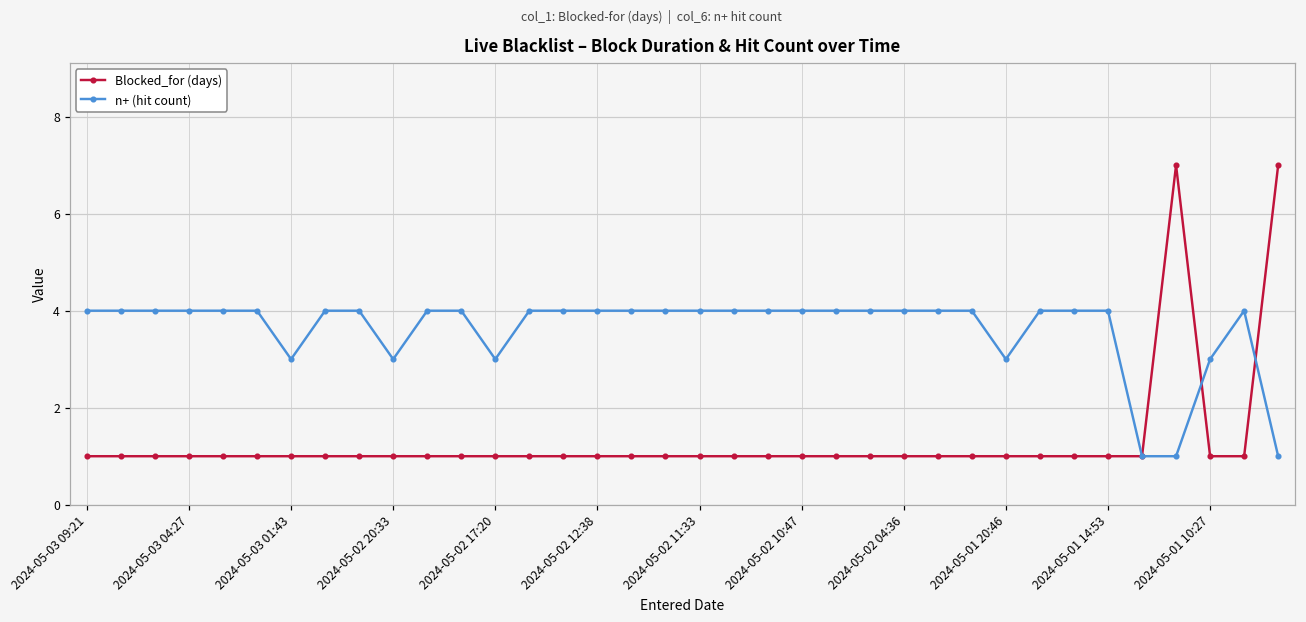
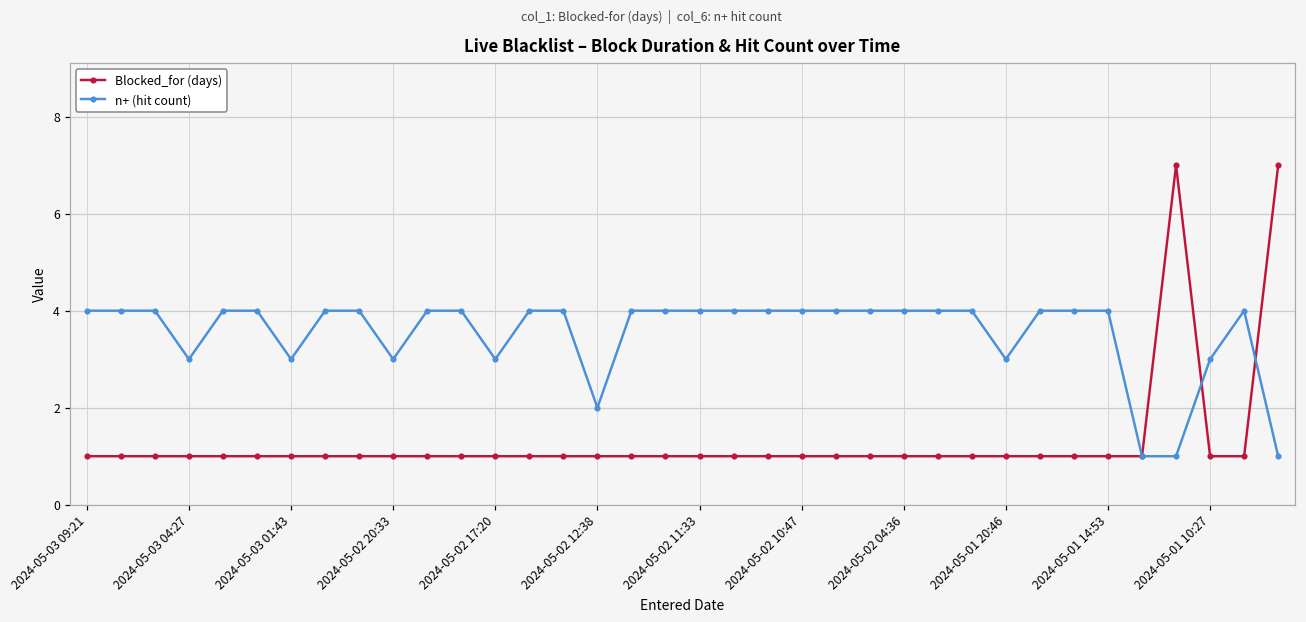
  {
    "Blocked_for (days)": {
      "2024-05-03 04:27": 1,
      "2024-05-03 01:43": 1,
      "2024-05-02 20:33": 1,
      "2024-05-02 17:20": 1,
      "2024-05-02 12:38": 1,
      "2024-05-02 04:36": 1,
      "2024-05-01 20:46": 1,
      "2024-05-01 14:53": 1,
      "2024-05-01 10:27": 1
    },
    "n+ (hit count)": {
-     "2024-05-03 04:27": 4,
+     "2024-05-03 04:27": 3,
      "2024-05-03 01:43": 3,
      "2024-05-02 20:33": 3,
      "2024-05-02 17:20": 3,
-     "2024-05-02 12:38": 4,
+     "2024-05-02 12:38": 2,
      "2024-05-02 04:36": 4,
      "2024-05-01 20:46": 3,
      "2024-05-01 14:53": 4,
      "2024-05-01 10:27": 3
    }
  }
